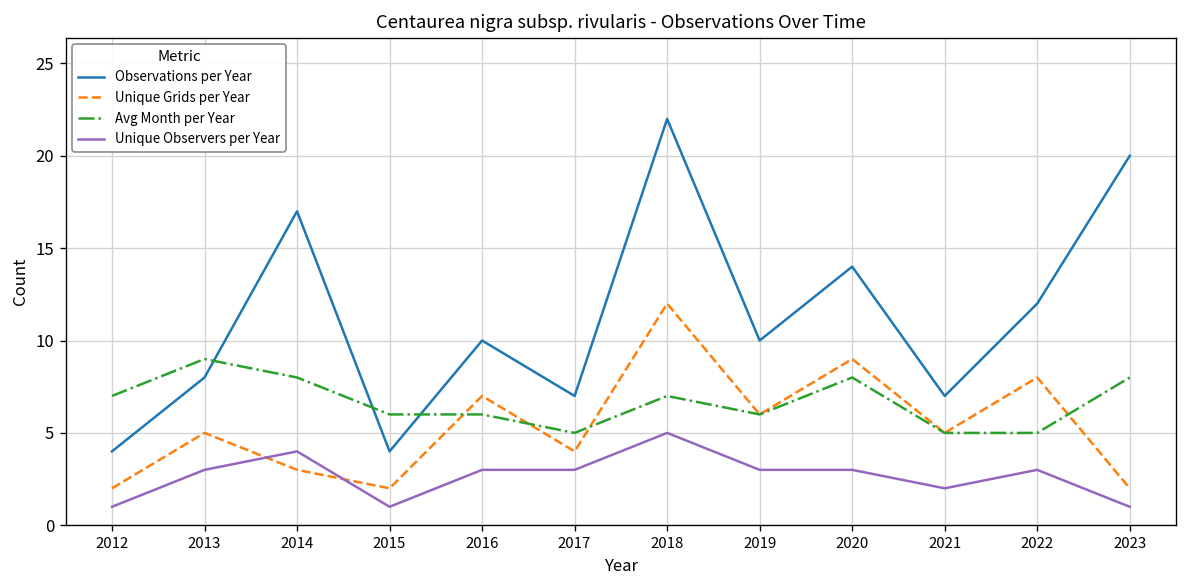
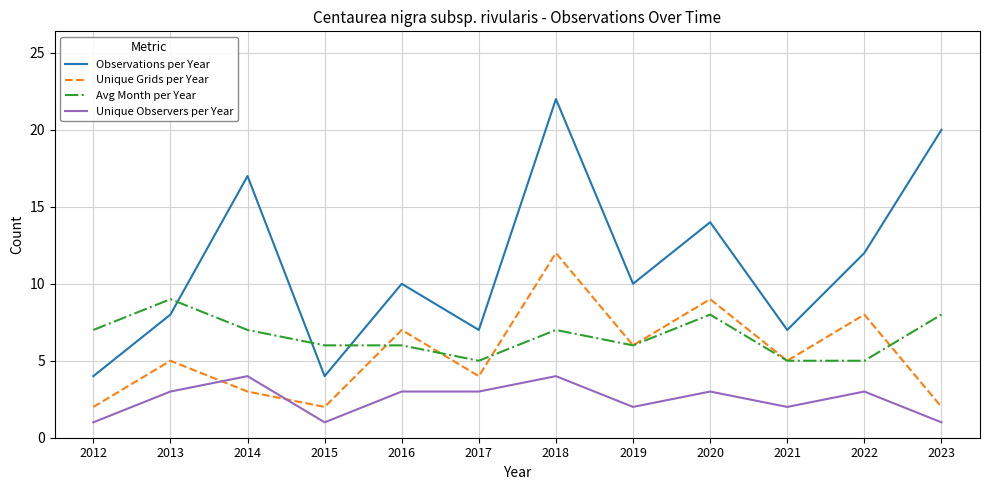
  {
    "Observations per Year": {
      "2012": 4,
      "2013": 8,
      "2014": 17,
      "2015": 4,
      "2016": 10,
      "2017": 7,
      "2018": 22,
      "2019": 10,
      "2020": 14,
      "2021": 7,
      "2022": 12,
      "2023": 20
    },
    "Unique Grids per Year": {
      "2012": 2,
      "2013": 5,
      "2014": 3,
      "2015": 2,
      "2016": 7,
      "2017": 4,
      "2018": 12,
      "2020": 9,
      "2022": 8,
      "2023": 2
    },
    "Avg Month per Year": {
      "2012": 7,
      "2013": 9,
-     "2014": 8,
+     "2014": 7,
      "2015": 6,
      "2016": 6,
      "2017": 5,
      "2018": 7,
      "2020": 8,
      "2022": 5,
      "2023": 8
    },
    "Unique Observers per Year": {
      "2012": 1,
      "2013": 3,
      "2014": 4,
      "2015": 1,
      "2016": 3,
      "2017": 3,
-     "2018": 5,
-     "2019": 3,
+     "2018": 4,
+     "2019": 2,
      "2020": 3,
      "2021": 2,
      "2022": 3,
      "2023": 1
    }
  }
